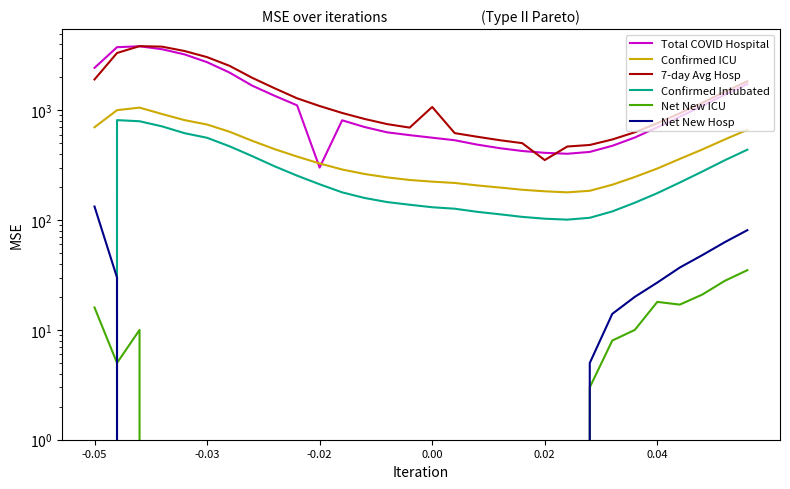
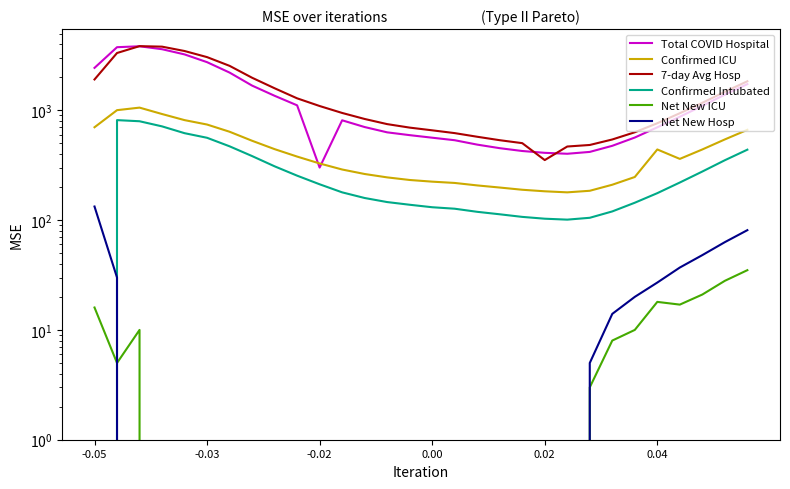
  {
    "Total COVID Hospital": {
      "-0.05": 2400,
      "-0.03": 2700,
      "-0.02": 300,
      "0.00": 600,
      "0.02": 410
    },
    "Confirmed ICU": {
      "-0.05": 700,
      "-0.03": 700,
      "-0.02": 330,
      "0.00": 220,
      "0.02": 180,
-     "0.04": 300
+     "0.04": 440
    },
    "7-day Avg Hosp": {
      "-0.05": 1900,
      "-0.03": 3100,
      "-0.02": 1100,
-     "0.00": 1100,
+     "0.00": 700,
      "0.02": 350
    },
    "Confirmed Intubated": {
      "-0.03": 600,
      "-0.02": 210,
      "0.00": 130,
      "0.02": 100,
      "0.04": 180
    },
    "Net New ICU": {
      "-0.05": 16,
      "0.04": 18
    },
    "Net New Hosp": {
      "-0.05": 130,
      "0.04": 27
    }
  }
